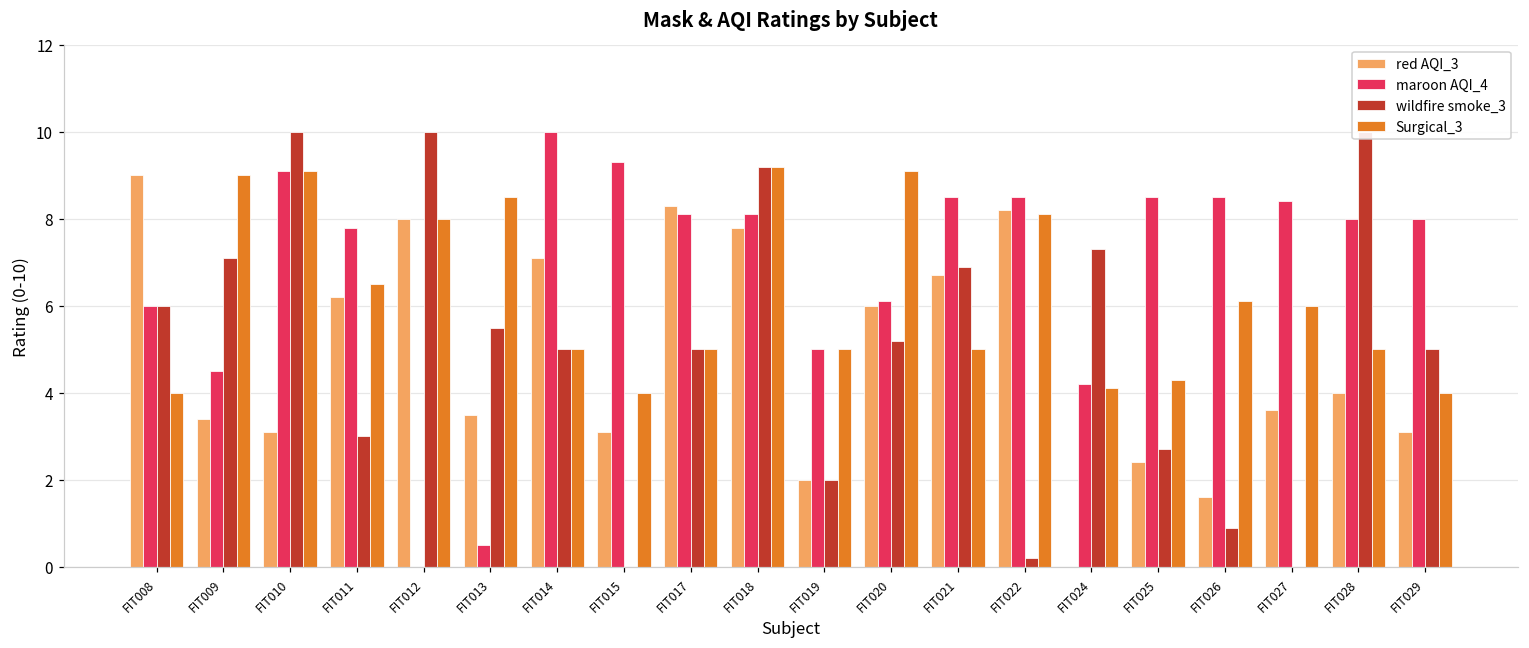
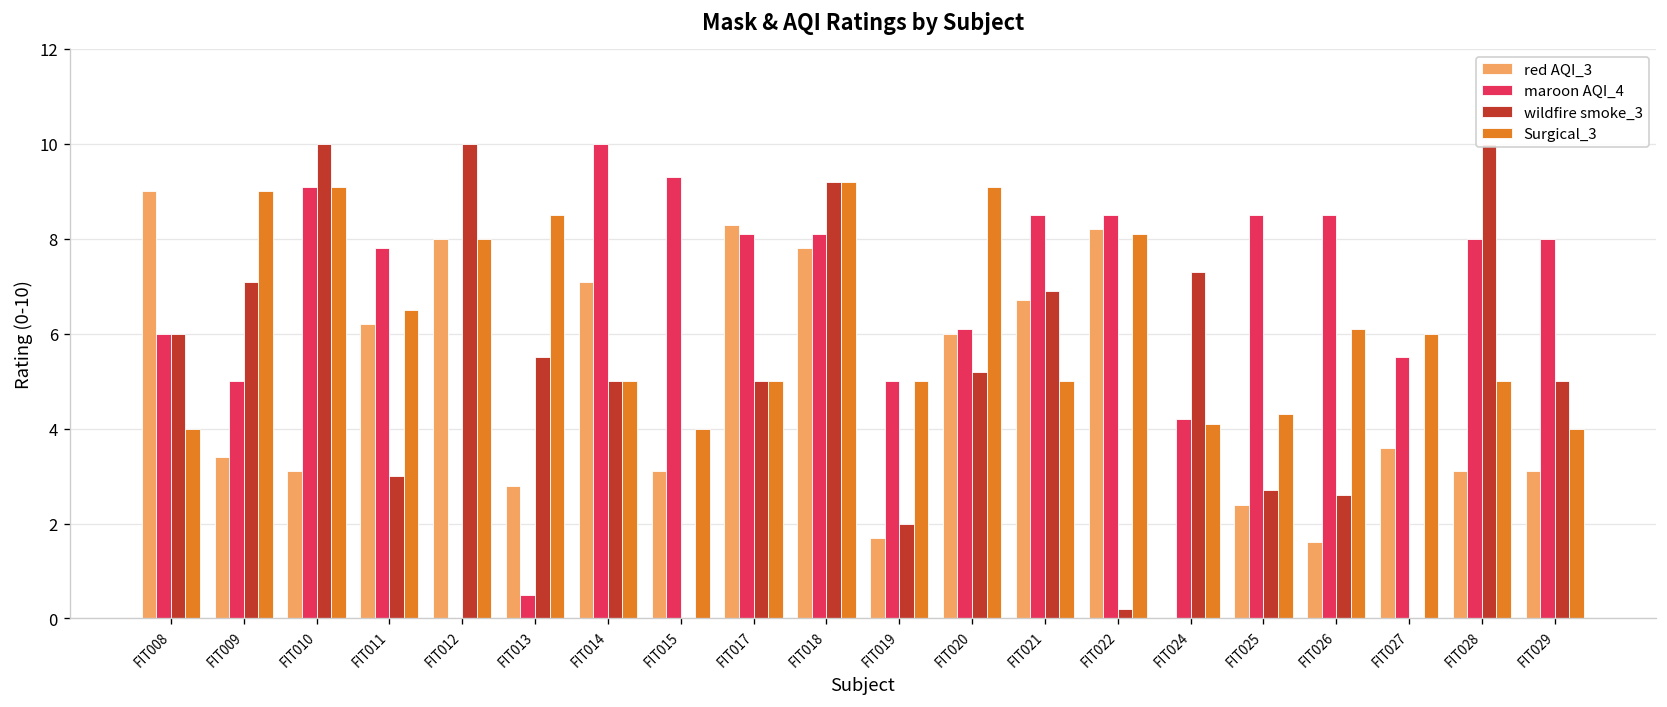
  {
    "red AQI_3": {
      "FIT008": 9.0,
      "FIT009": 3.4,
      "FIT010": 3.1,
      "FIT011": 6.2,
      "FIT012": 8.0,
-     "FIT013": 3.5,
+     "FIT013": 2.8,
      "FIT014": 7.1,
      "FIT015": 3.1,
      "FIT017": 8.3,
      "FIT018": 7.8,
-     "FIT019": 2.0,
+     "FIT019": 1.7,
      "FIT020": 6.0,
      "FIT021": 6.7,
      "FIT022": 8.2,
      "FIT024": 0.0,
      "FIT025": 2.4,
      "FIT026": 1.6,
      "FIT027": 3.6,
-     "FIT028": 4.0,
+     "FIT028": 3.1,
      "FIT029": 3.1
    },
    "maroon AQI_4": {
      "FIT008": 6.0,
-     "FIT009": 4.5,
+     "FIT009": 5.0,
      "FIT010": 9.1,
      "FIT011": 7.8,
      "FIT012": 0.0,
      "FIT013": 0.5,
      "FIT014": 10.0,
      "FIT015": 9.3,
      "FIT017": 8.1,
      "FIT018": 8.1,
      "FIT019": 5.0,
      "FIT020": 6.1,
      "FIT021": 8.5,
      "FIT022": 8.5,
      "FIT024": 4.2,
      "FIT025": 8.5,
      "FIT026": 8.5,
-     "FIT027": 8.4,
+     "FIT027": 5.5,
      "FIT028": 8.0,
      "FIT029": 8.0
    },
    "wildfire smoke_3": {
      "FIT008": 6.0,
      "FIT009": 7.1,
      "FIT010": 10.0,
      "FIT011": 3.0,
      "FIT012": 10.0,
      "FIT013": 5.5,
      "FIT014": 5.0,
      "FIT015": 0.0,
      "FIT017": 5.0,
      "FIT018": 9.2,
      "FIT019": 2.0,
      "FIT020": 5.2,
      "FIT021": 6.9,
      "FIT022": 0.2,
      "FIT024": 7.3,
      "FIT025": 2.7,
-     "FIT026": 0.9,
+     "FIT026": 2.6,
      "FIT027": 0.0,
      "FIT029": 5.0
    },
    "Surgical_3": {
      "FIT008": 4.0,
      "FIT009": 9.0,
      "FIT010": 9.1,
      "FIT011": 6.5,
      "FIT012": 8.0,
      "FIT013": 8.5,
      "FIT014": 5.0,
      "FIT015": 4.0,
      "FIT017": 5.0,
      "FIT018": 9.2,
      "FIT019": 5.0,
      "FIT020": 9.1,
      "FIT021": 5.0,
      "FIT022": 8.1,
      "FIT024": 4.1,
      "FIT025": 4.3,
      "FIT026": 6.1,
      "FIT027": 6.0,
      "FIT028": 5.0,
      "FIT029": 4.0
    }
  }
